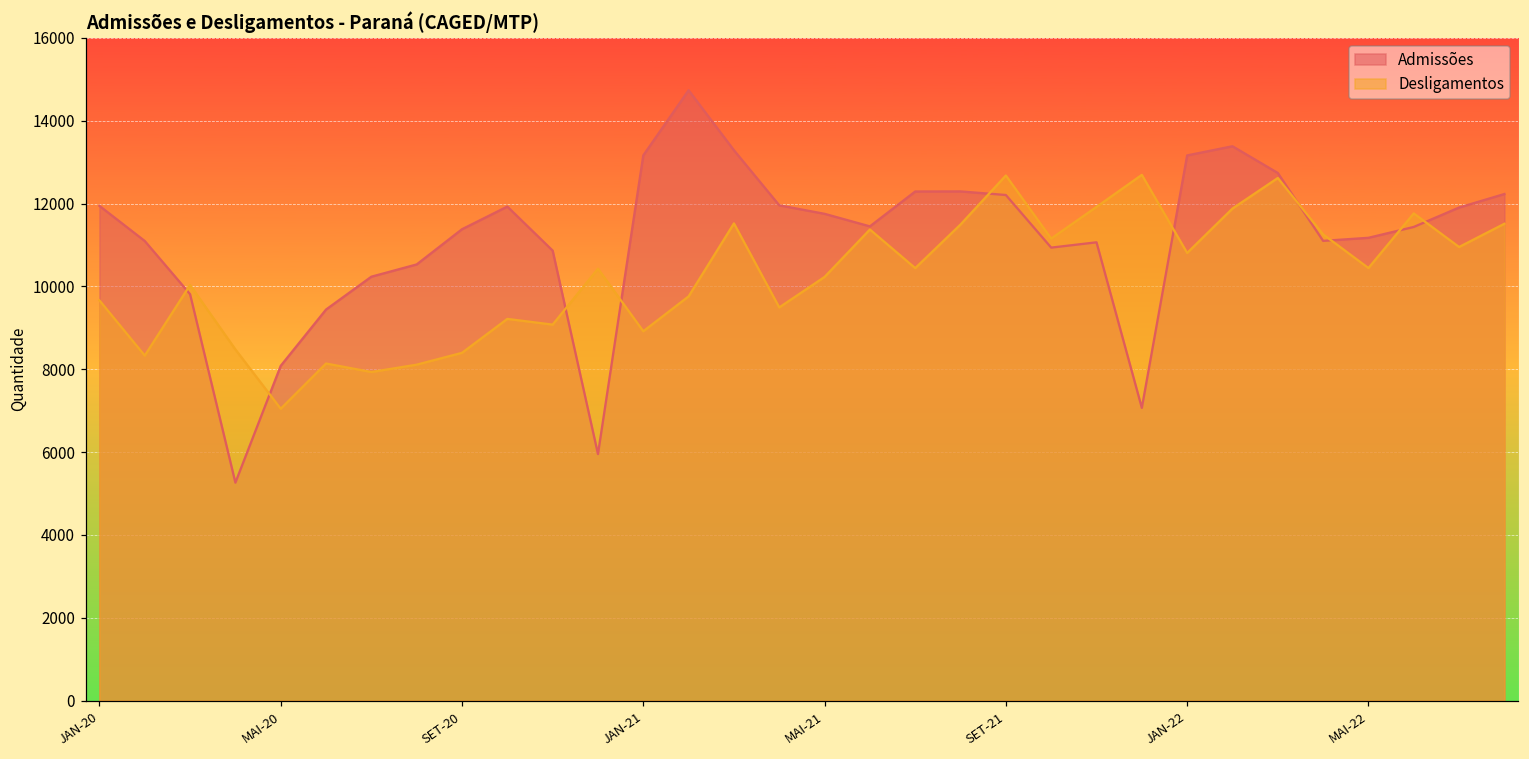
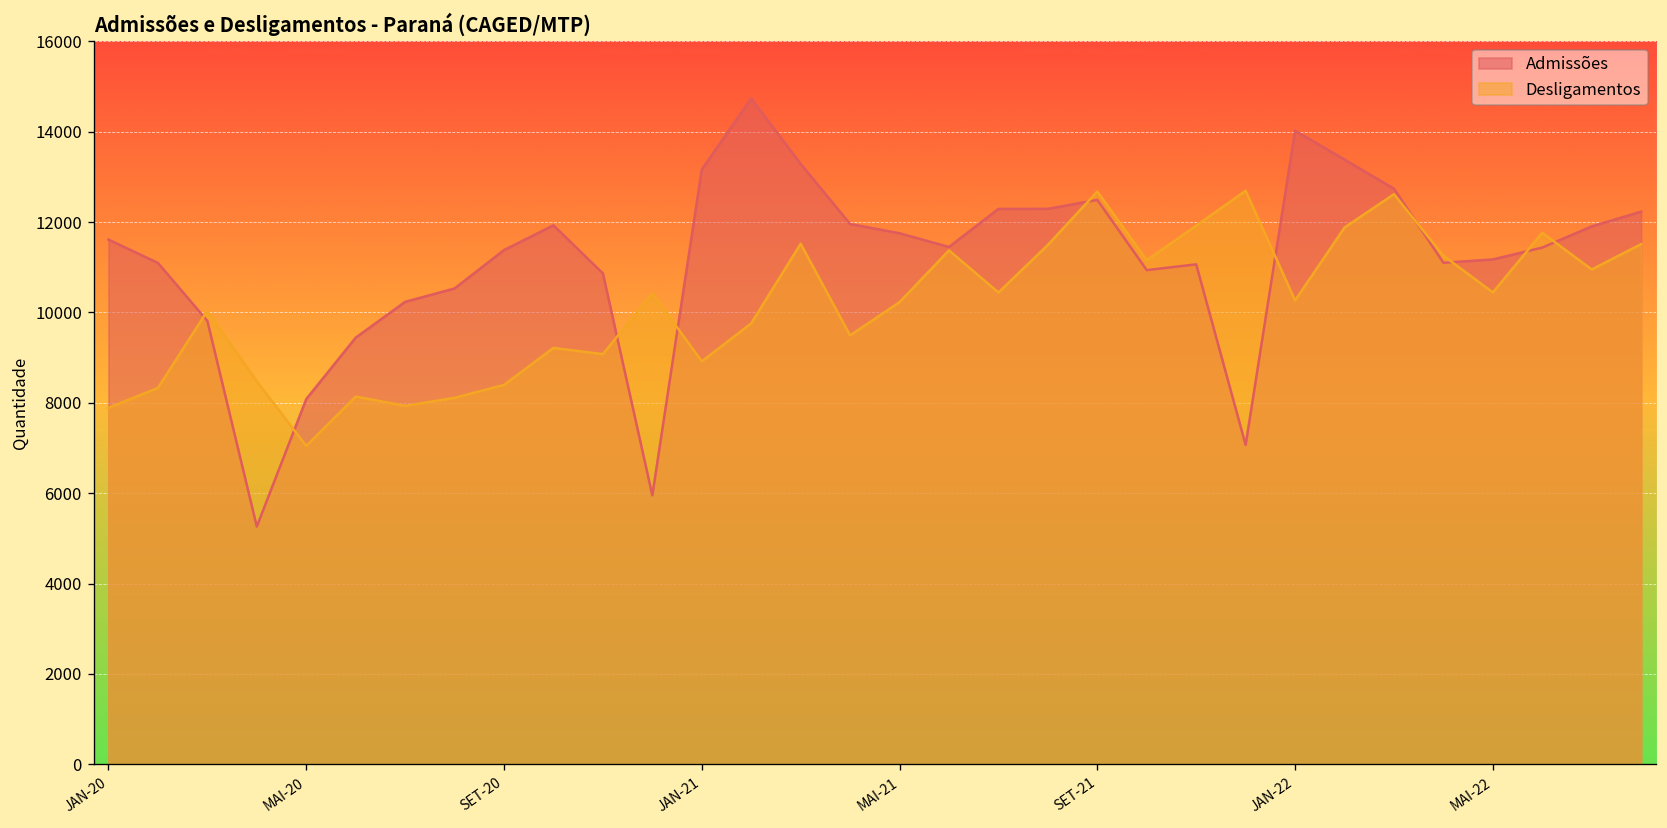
  {
    "Admissões": {
-     "JAN-20": 11900,
+     "JAN-20": 11600,
      "MAI-20": 8100,
      "SET-20": 11400,
      "JAN-21": 13200,
      "MAI-21": 11800,
-     "SET-21": 12200,
-     "JAN-22": 13200,
+     "SET-21": 12500,
+     "JAN-22": 14000,
      "MAI-22": 11200
    },
    "Desligamentos": {
-     "JAN-20": 9700,
+     "JAN-20": 7900,
      "MAI-20": 7000,
      "SET-20": 8400,
      "JAN-21": 8900,
      "MAI-21": 10200,
      "SET-21": 12700,
-     "JAN-22": 10800,
+     "JAN-22": 10300,
      "MAI-22": 10400
    }
  }
